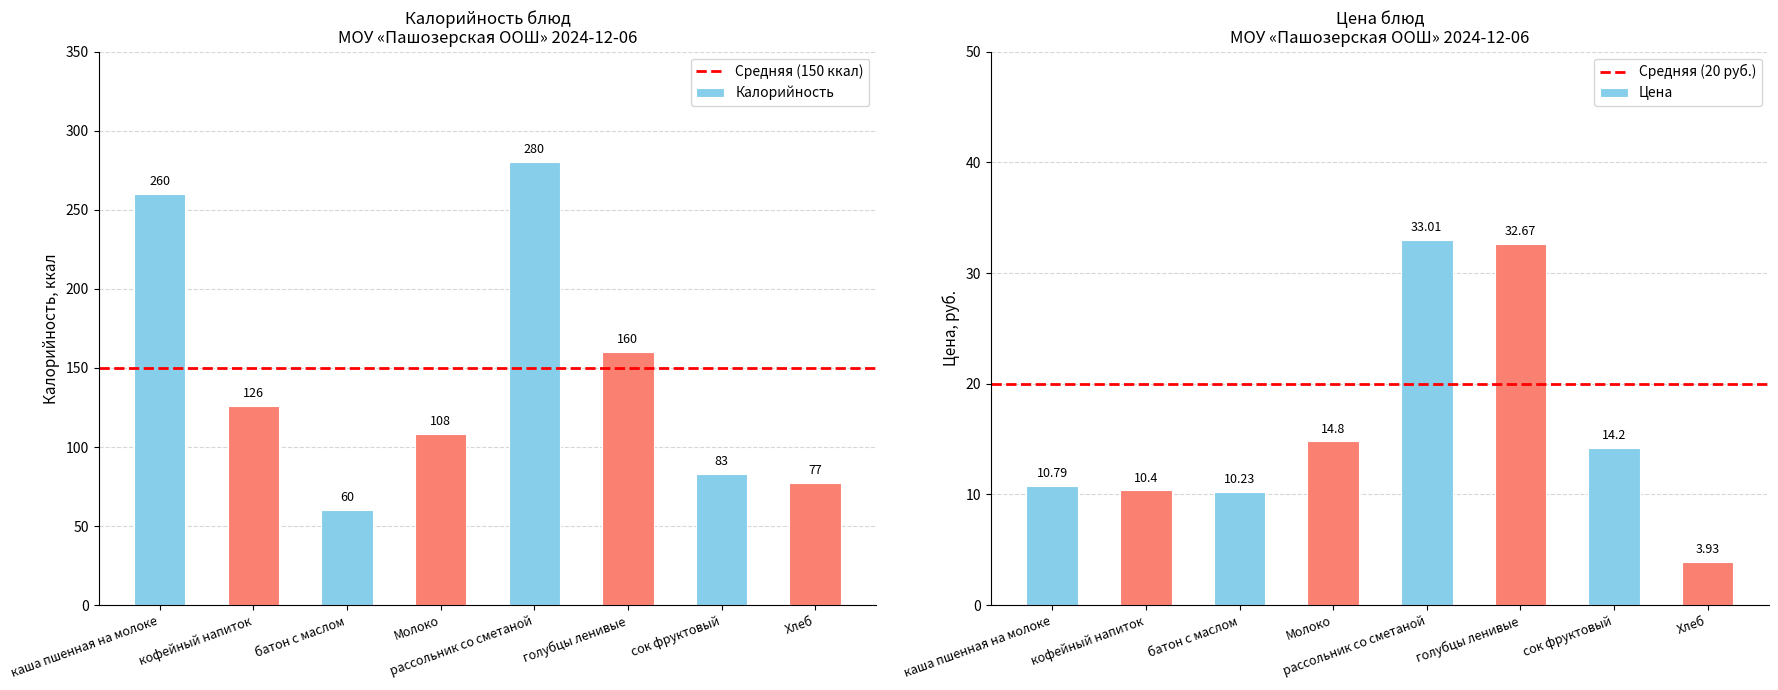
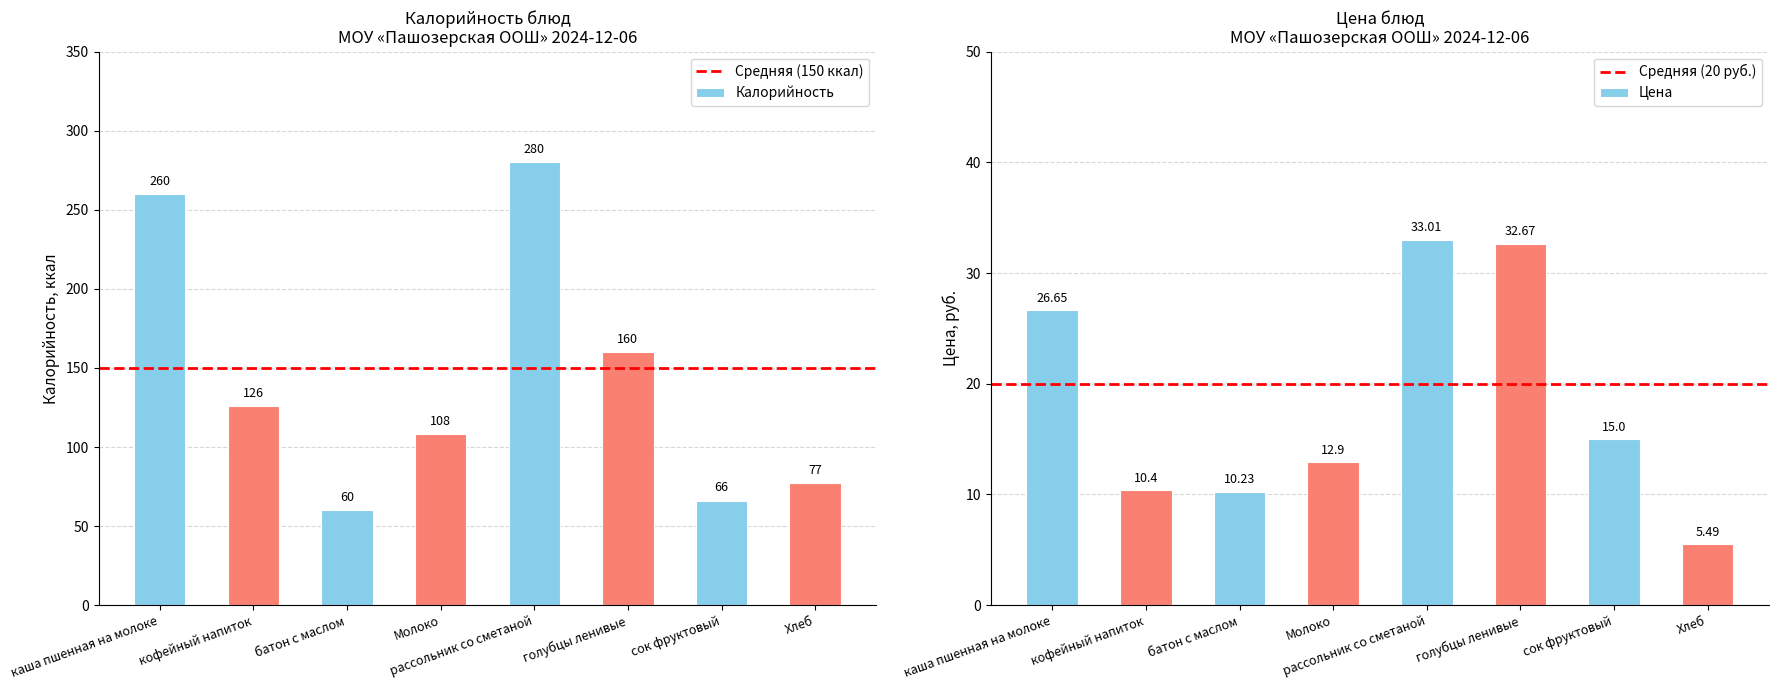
  {
    "Калорийность блюд МОУ «Пашозерская ООШ» 2024-12-06": {
      "каша пшенная на молоке": 260,
      "кофейный напиток": 126,
      "батон с маслом": 60,
      "Молоко": 108,
      "рассольник со сметаной": 280,
      "голубцы ленивые": 160,
-     "сок фруктовый": 83,
+     "сок фруктовый": 66,
      "Хлеб": 77
    },
    "Цена блюд МОУ «Пашозерская ООШ» 2024-12-06": {
-     "каша пшенная на молоке": 10.79,
+     "каша пшенная на молоке": 26.65,
      "кофейный напиток": 10.4,
      "батон с маслом": 10.23,
-     "Молоко": 14.8,
+     "Молоко": 12.9,
      "рассольник со сметаной": 33.01,
      "голубцы ленивые": 32.67,
-     "сок фруктовый": 14.2,
-     "Хлеб": 3.93
+     "сок фруктовый": 15.0,
+     "Хлеб": 5.49
    }
  }
